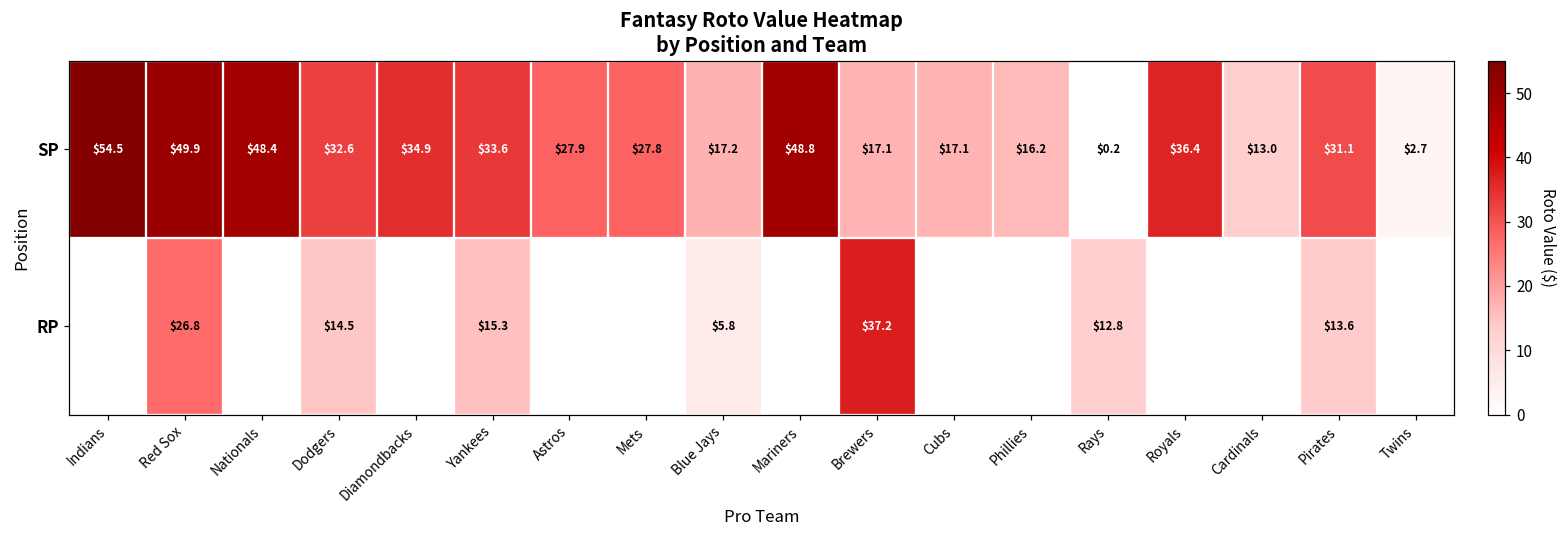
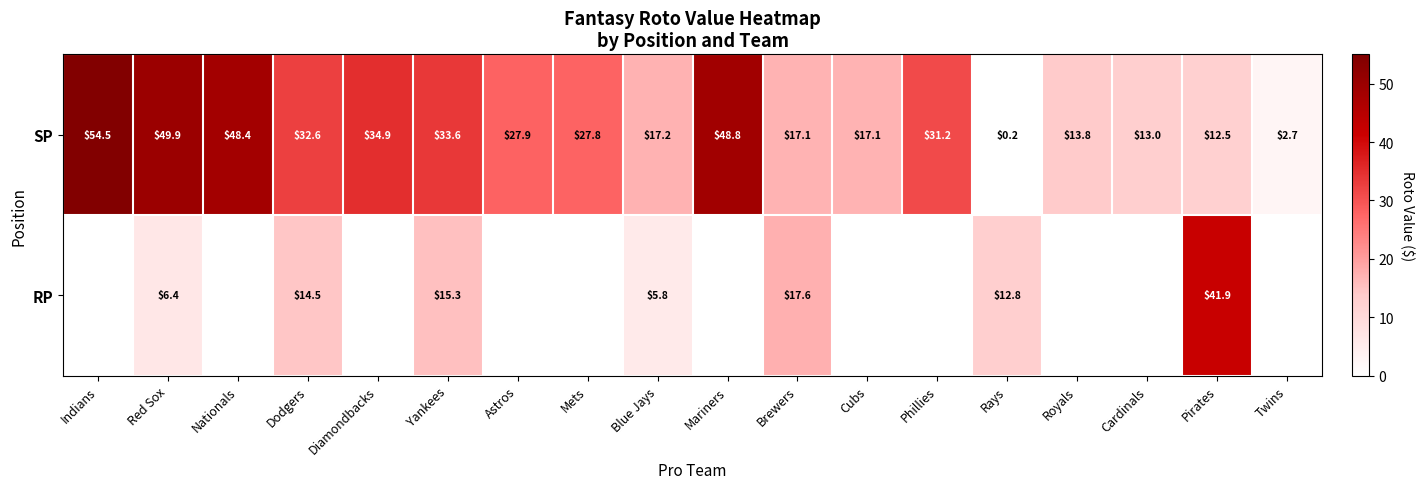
  {
    "SP": {
      "Indians": "$54.5",
      "Red Sox": "$49.9",
      "Nationals": "$48.4",
      "Dodgers": "$32.6",
      "Diamondbacks": "$34.9",
      "Yankees": "$33.6",
      "Astros": "$27.9",
      "Mets": "$27.8",
      "Blue Jays": "$17.2",
      "Mariners": "$48.8",
      "Brewers": "$17.1",
      "Cubs": "$17.1",
-     "Phillies": "$16.2",
+     "Phillies": "$31.2",
      "Rays": "$0.2",
-     "Royals": "$36.4",
+     "Royals": "$13.8",
      "Cardinals": "$13.0",
-     "Pirates": "$31.1",
+     "Pirates": "$12.5",
      "Twins": "$2.7"
    },
    "RP": {
-     "Red Sox": "$26.8",
+     "Red Sox": "$6.4",
      "Dodgers": "$14.5",
      "Yankees": "$15.3",
      "Blue Jays": "$5.8",
-     "Brewers": "$37.2",
+     "Brewers": "$17.6",
      "Rays": "$12.8",
-     "Pirates": "$13.6"
+     "Pirates": "$41.9"
    }
  }
